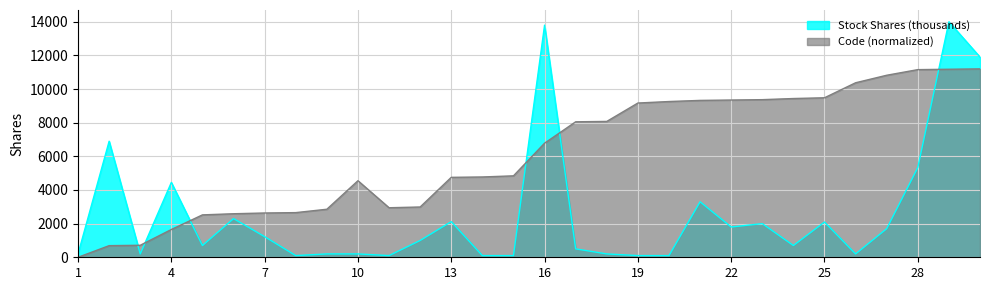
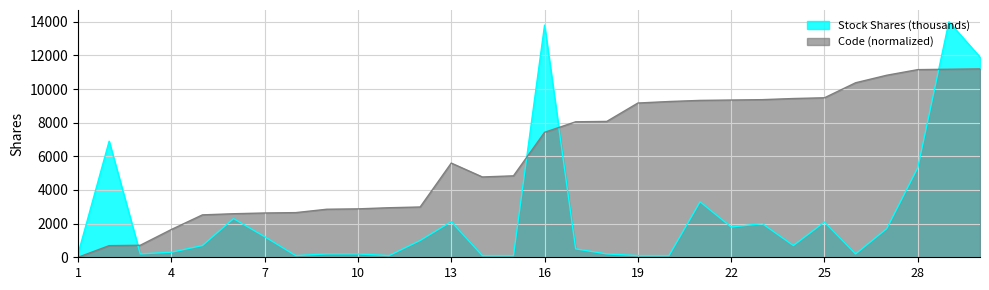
  {
    "Stock Shares (thousands)": {
      "1": 200,
-     "4": 4500,
+     "4": 300,
      "7": 1200,
      "10": 200,
      "13": 2100,
      "16": 13800,
      "19": 100,
      "22": 1800,
      "25": 2100,
      "28": 5300
    },
    "Code (normalized)": {
      "1": 0,
      "4": 1700,
      "7": 2600,
-     "10": 4600,
-     "13": 4800,
-     "16": 6800,
+     "10": 2900,
+     "13": 5600,
+     "16": 7400,
      "19": 9200,
      "22": 9300,
      "25": 9500,
      "28": 11200
    }
  }
